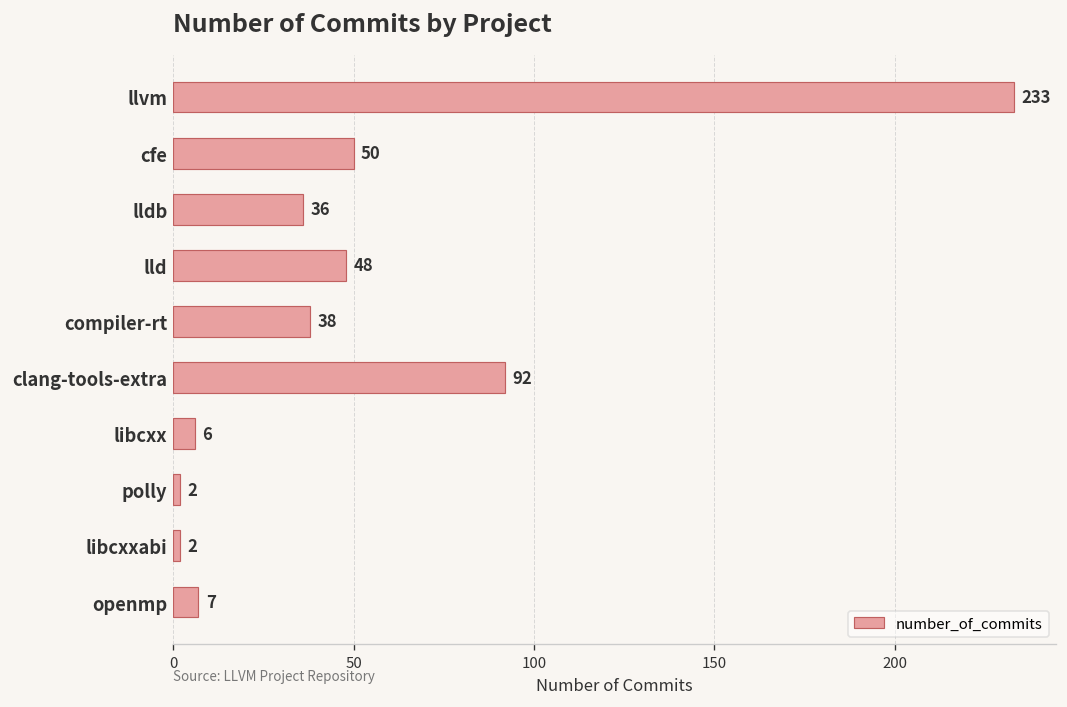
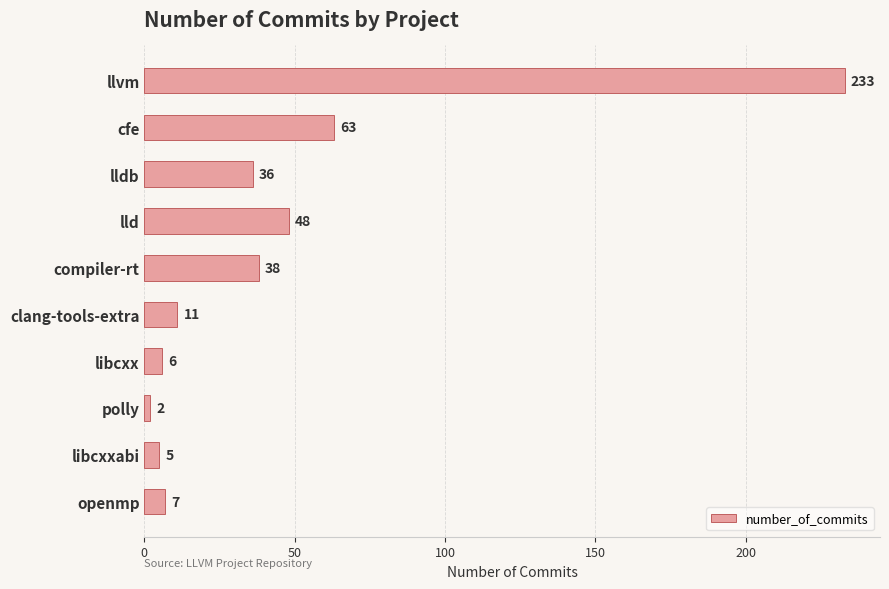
  {
    "llvm": 233,
-   "cfe": 50,
+   "cfe": 63,
    "lldb": 36,
    "lld": 48,
    "compiler-rt": 38,
-   "clang-tools-extra": 92,
+   "clang-tools-extra": 11,
    "libcxx": 6,
    "polly": 2,
-   "libcxxabi": 2,
+   "libcxxabi": 5,
    "openmp": 7
  }
